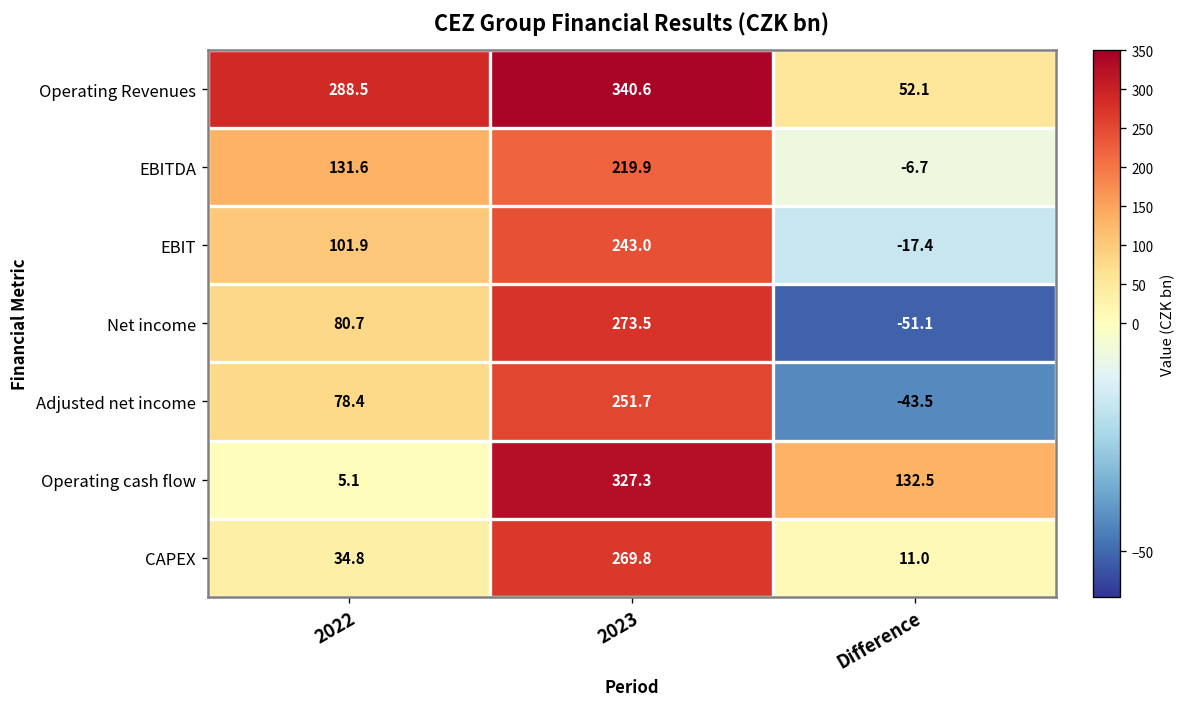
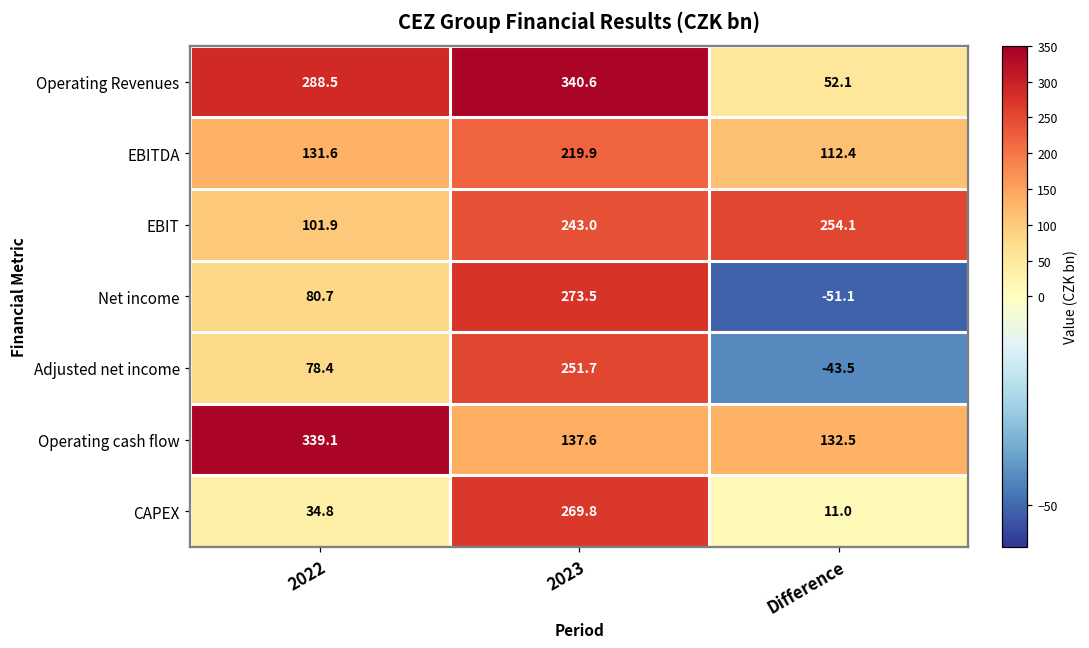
  {
    "Operating Revenues": {
      "2022": 288.5,
      "2023": 340.6,
      "Difference": 52.1
    },
    "EBITDA": {
      "2022": 131.6,
      "2023": 219.9,
-     "Difference": -6.7
+     "Difference": 112.4
    },
    "EBIT": {
      "2022": 101.9,
      "2023": 243.0,
-     "Difference": -17.4
+     "Difference": 254.1
    },
    "Net income": {
      "2022": 80.7,
      "2023": 273.5,
      "Difference": -51.1
    },
    "Adjusted net income": {
      "2022": 78.4,
      "2023": 251.7,
      "Difference": -43.5
    },
    "Operating cash flow": {
-     "2022": 5.1,
-     "2023": 327.3,
+     "2022": 339.1,
+     "2023": 137.6,
      "Difference": 132.5
    },
    "CAPEX": {
      "2022": 34.8,
      "2023": 269.8,
      "Difference": 11.0
    }
  }
